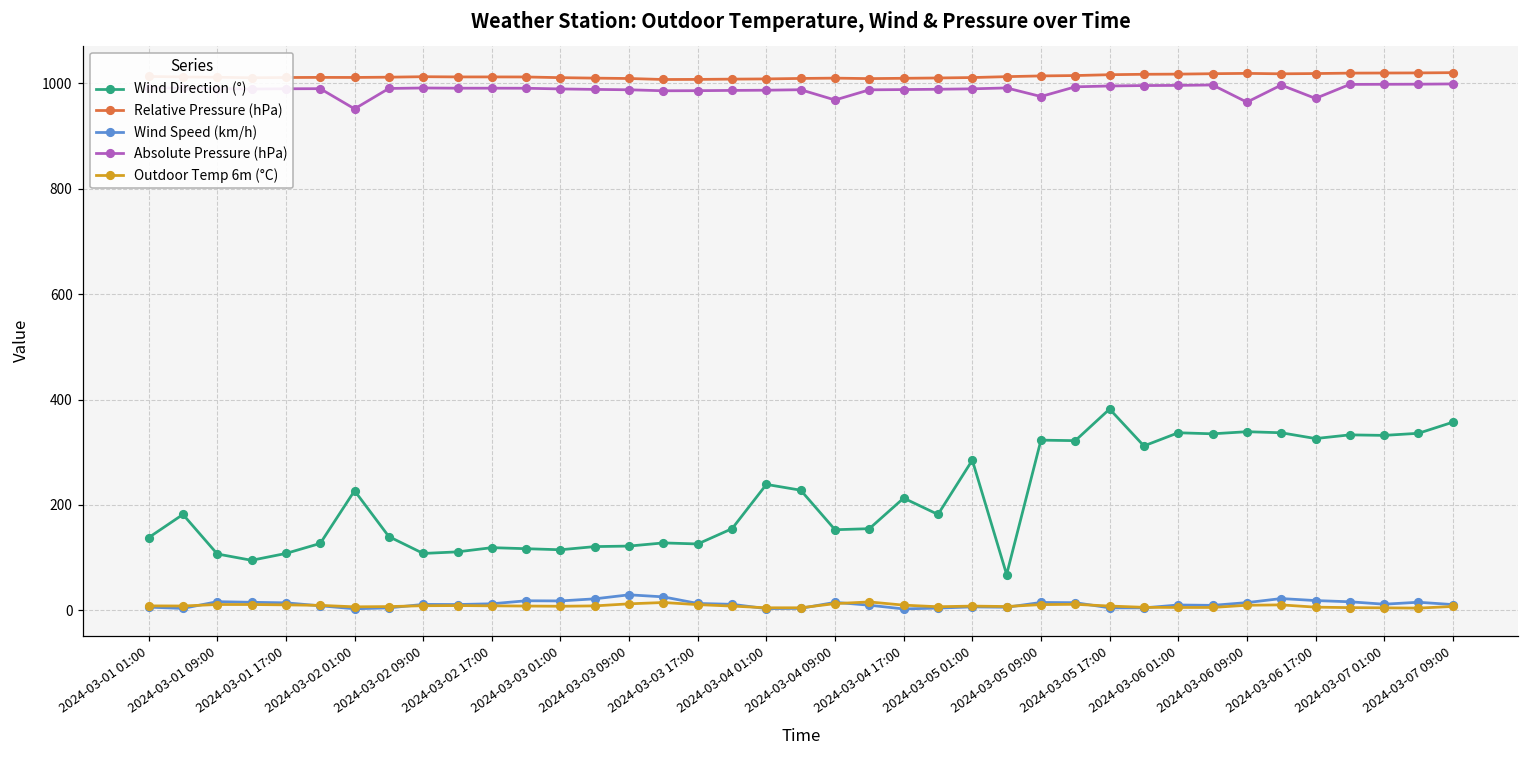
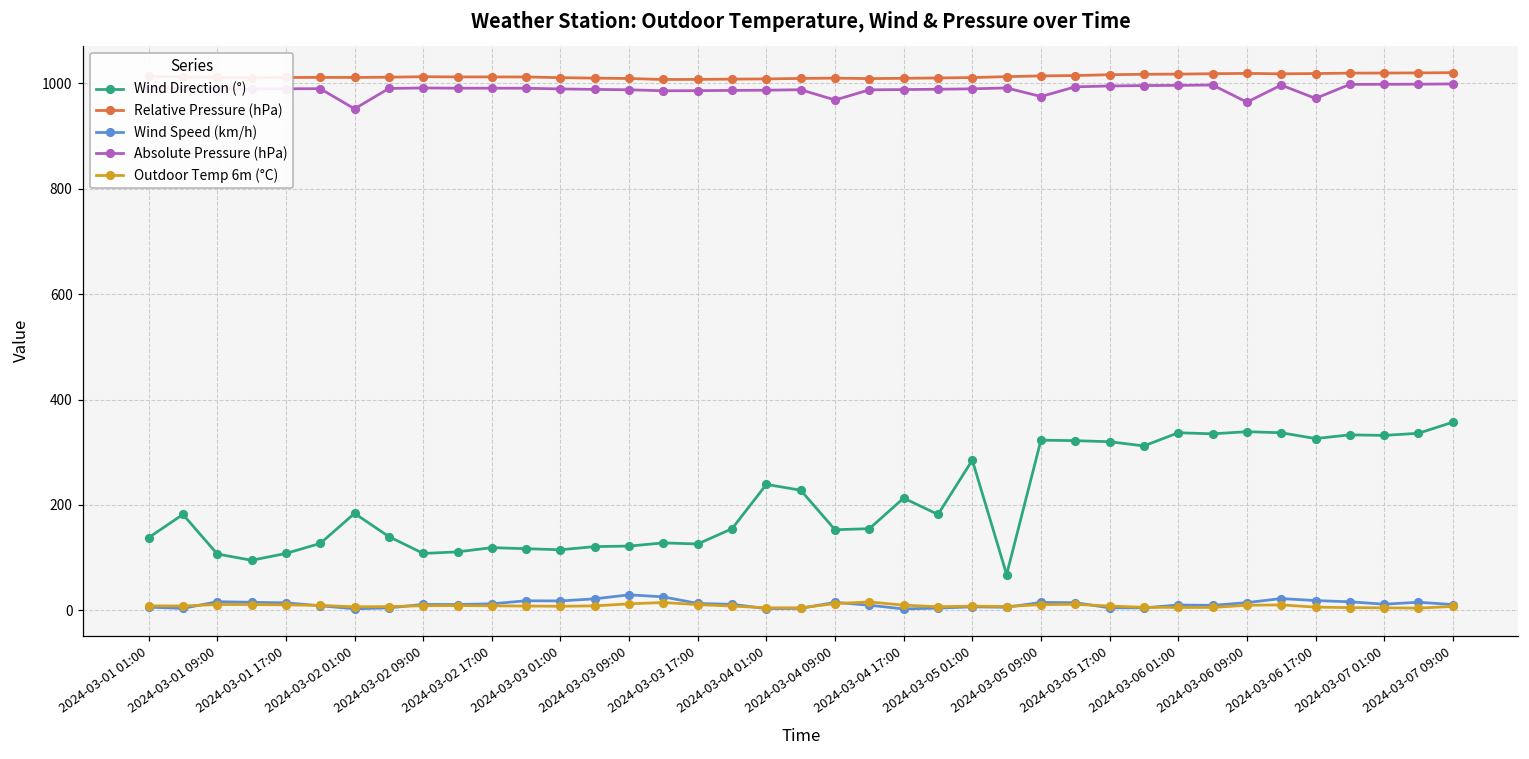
  {
    "Wind Direction (°)": {
      "2024-03-01 01:00": 140,
      "2024-03-01 09:00": 110,
      "2024-03-01 17:00": 110,
-     "2024-03-02 01:00": 230,
+     "2024-03-02 01:00": 180,
      "2024-03-02 09:00": 110,
      "2024-03-02 17:00": 120,
      "2024-03-03 01:00": 120,
      "2024-03-03 09:00": 120,
      "2024-03-03 17:00": 130,
      "2024-03-04 01:00": 240,
      "2024-03-04 09:00": 150,
      "2024-03-04 17:00": 210,
      "2024-03-05 01:00": 290,
      "2024-03-05 09:00": 320,
-     "2024-03-05 17:00": 380,
+     "2024-03-05 17:00": 320,
      "2024-03-06 01:00": 340,
      "2024-03-06 09:00": 340,
      "2024-03-06 17:00": 330,
      "2024-03-07 01:00": 330,
      "2024-03-07 09:00": 360
    },
    "Wind Speed (km/h)": {
      "2024-03-01 09:00": 20,
      "2024-03-03 01:00": 20,
      "2024-03-03 09:00": 30,
      "2024-03-04 17:00": 0,
      "2024-03-06 17:00": 20,
      "2024-03-07 01:00": 10
    },
    "Absolute Pressure (hPa)": {
      "2024-03-02 01:00": 950,
      "2024-03-02 09:00": 990,
      "2024-03-02 17:00": 990,
      "2024-03-03 01:00": 990,
      "2024-03-03 09:00": 990,
      "2024-03-03 17:00": 990,
      "2024-03-04 01:00": 990,
      "2024-03-04 09:00": 970,
      "2024-03-04 17:00": 990,
      "2024-03-05 01:00": 990,
      "2024-03-05 09:00": 980,
      "2024-03-05 17:00": 1000,
      "2024-03-06 01:00": 1000,
      "2024-03-06 09:00": 960,
      "2024-03-06 17:00": 970,
      "2024-03-07 01:00": 1000,
      "2024-03-07 09:00": 1000
    }
  }
